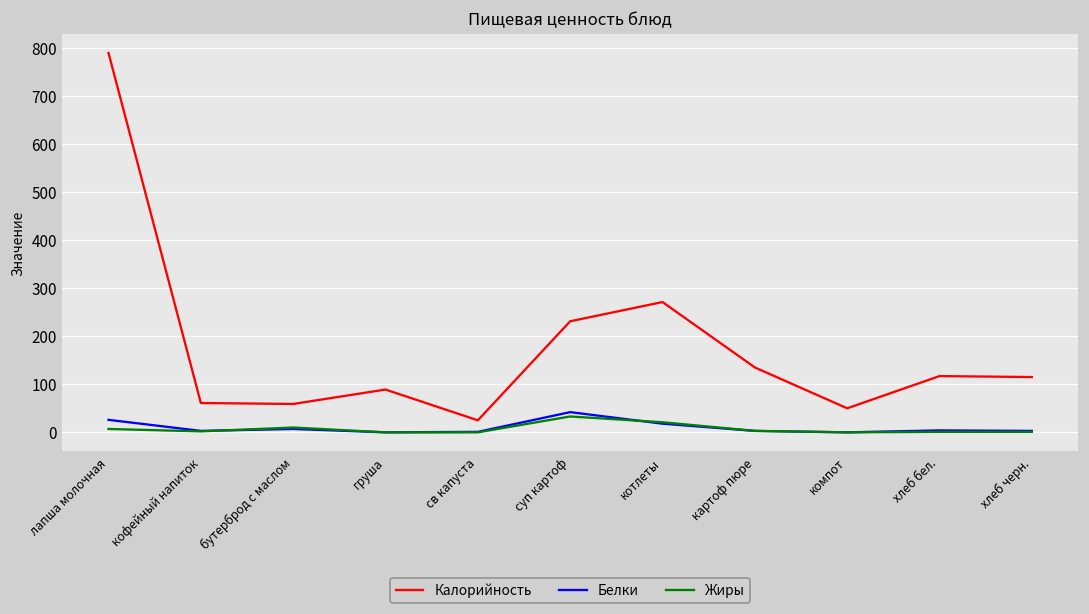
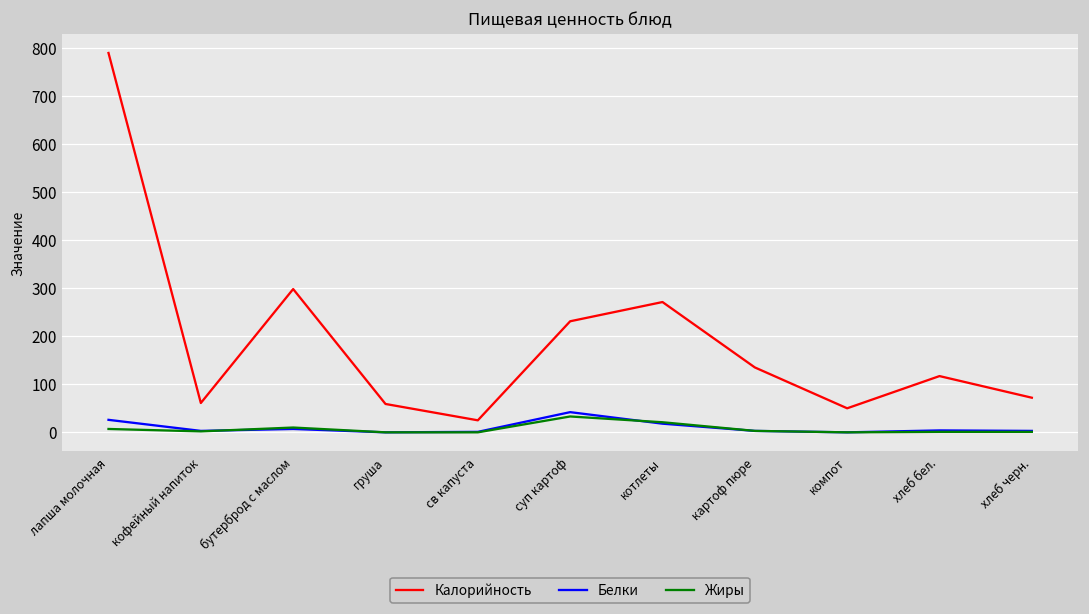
  {
    "Калорийность": {
      "лапша молочная": 790,
      "кофейный напиток": 60,
-     "бутерброд с маслом": 60,
-     "груша": 90,
+     "бутерброд с маслом": 300,
+     "груша": 60,
      "св капуста": 30,
      "суп картоф": 230,
      "котлеты": 270,
      "картоф пюре": 140,
      "компот": 50,
      "хлеб бел.": 120,
-     "хлеб черн.": 120
+     "хлеб черн.": 70
    },
    "Белки": {
      "лапша молочная": 30,
      "суп картоф": 40
    },
    "Жиры": {
      "лапша молочная": 10,
      "суп картоф": 30
    }
  }
